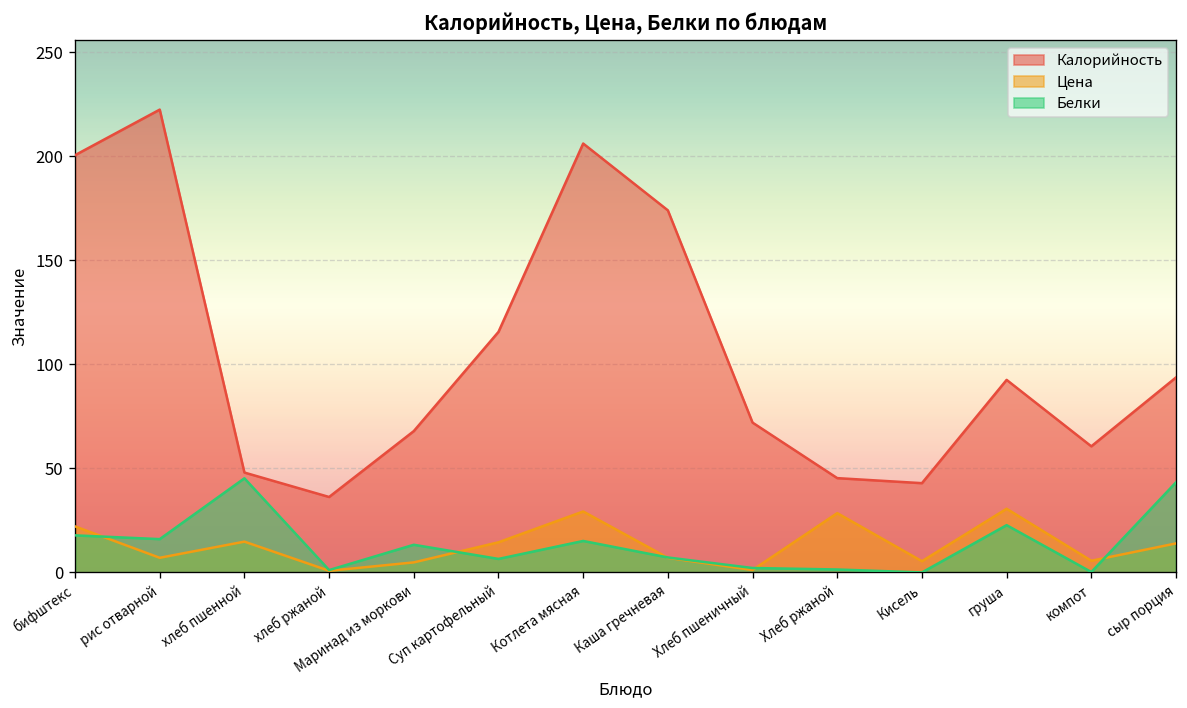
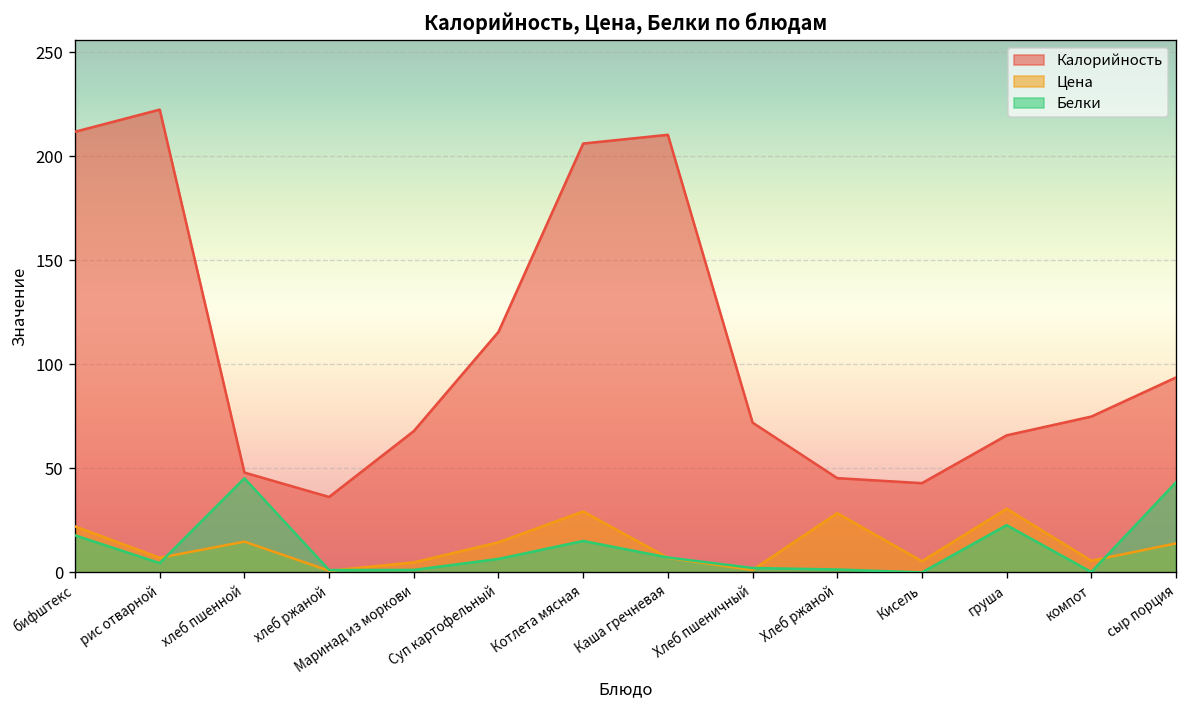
  {
    "Калорийность": {
-     "бифштекс": 201,
+     "бифштекс": 212,
      "рис отварной": 222,
      "хлеб пшенной": 48,
      "хлеб ржаной": 36,
      "Маринад из моркови": 68,
      "Суп картофельный": 116,
      "Котлета мясная": 206,
-     "Каша гречневая": 174,
+     "Каша гречневая": 210,
      "Хлеб пшеничный": 72,
      "Хлеб ржаной": 45,
      "Кисель": 43,
-     "груша": 93,
-     "компот": 61,
+     "груша": 66,
+     "компот": 75,
      "сыр порция": 94
    },
    "Цена": {
      "бифштекс": 22,
      "рис отварной": 7,
      "хлеб пшенной": 15,
      "Маринад из моркови": 5,
      "Суп картофельный": 14,
      "Котлета мясная": 29,
      "Хлеб ржаной": 29,
      "Кисель": 5,
      "груша": 31,
      "компот": 6,
      "сыр порция": 14
    },
    "Белки": {
      "бифштекс": 18,
-     "рис отварной": 16,
+     "рис отварной": 4,
      "хлеб пшенной": 45,
-     "Маринад из моркови": 13,
+     "Маринад из моркови": 1,
      "Суп картофельный": 7,
      "Котлета мясная": 15,
      "Хлеб ржаной": 1,
      "Кисель": 0,
      "груша": 23,
      "компот": 0,
      "сыр порция": 43
    }
  }
